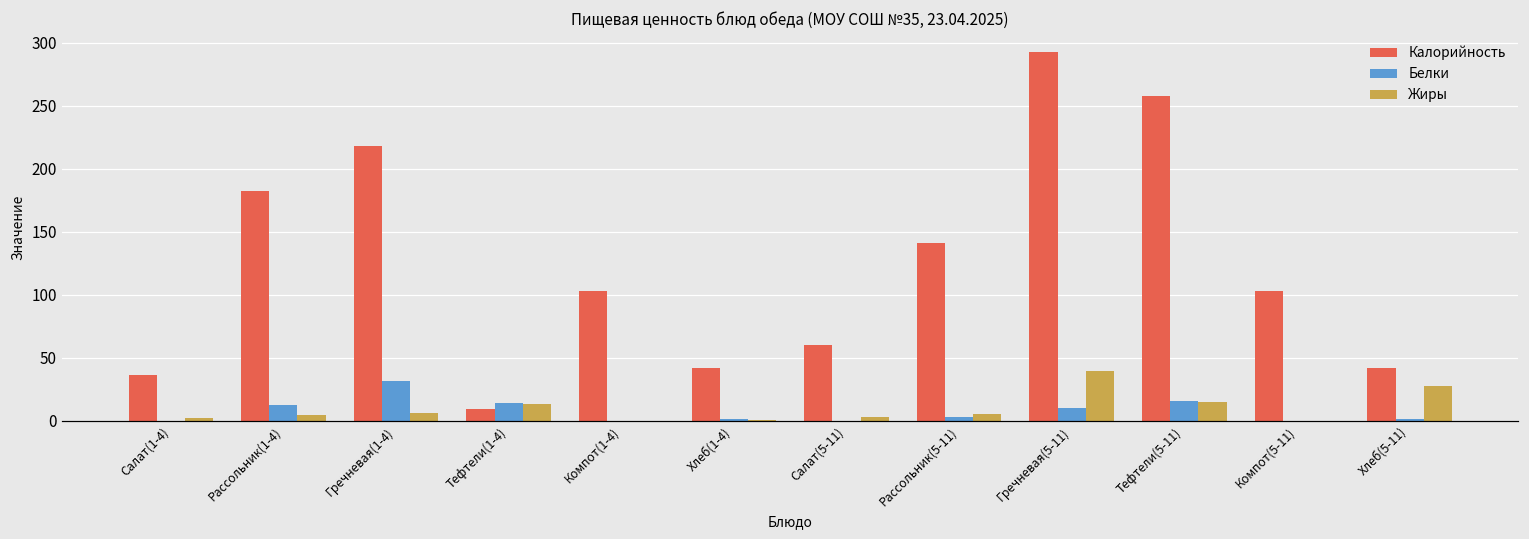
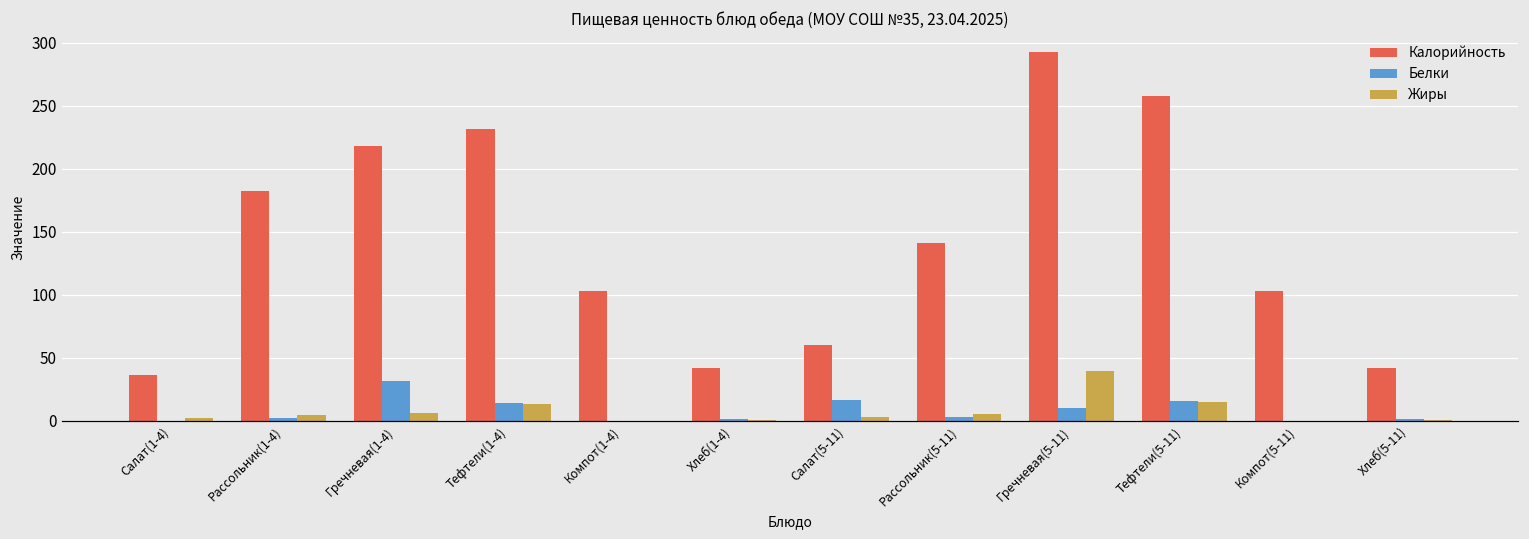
  {
    "Калорийность": {
      "Салат(1-4)": 36,
      "Рассольник(1-4)": 182,
      "Гречневая(1-4)": 218,
-     "Тефтели(1-4)": 10,
+     "Тефтели(1-4)": 232,
      "Компот(1-4)": 103,
      "Хлеб(1-4)": 42,
      "Салат(5-11)": 60,
      "Рассольник(5-11)": 141,
      "Гречневая(5-11)": 293,
      "Тефтели(5-11)": 257,
      "Компот(5-11)": 103,
      "Хлеб(5-11)": 42
    },
    "Белки": {
-     "Рассольник(1-4)": 13,
+     "Рассольник(1-4)": 2,
      "Гречневая(1-4)": 32,
      "Тефтели(1-4)": 14,
-     "Салат(5-11)": 0,
+     "Салат(5-11)": 17,
      "Рассольник(5-11)": 3,
      "Гречневая(5-11)": 10,
      "Тефтели(5-11)": 16
    },
    "Жиры": {
      "Рассольник(1-4)": 4,
      "Гречневая(1-4)": 6,
      "Тефтели(1-4)": 14,
      "Салат(5-11)": 3,
      "Рассольник(5-11)": 5,
      "Гречневая(5-11)": 40,
      "Тефтели(5-11)": 15,
-     "Хлеб(5-11)": 28
+     "Хлеб(5-11)": 0
    }
  }
